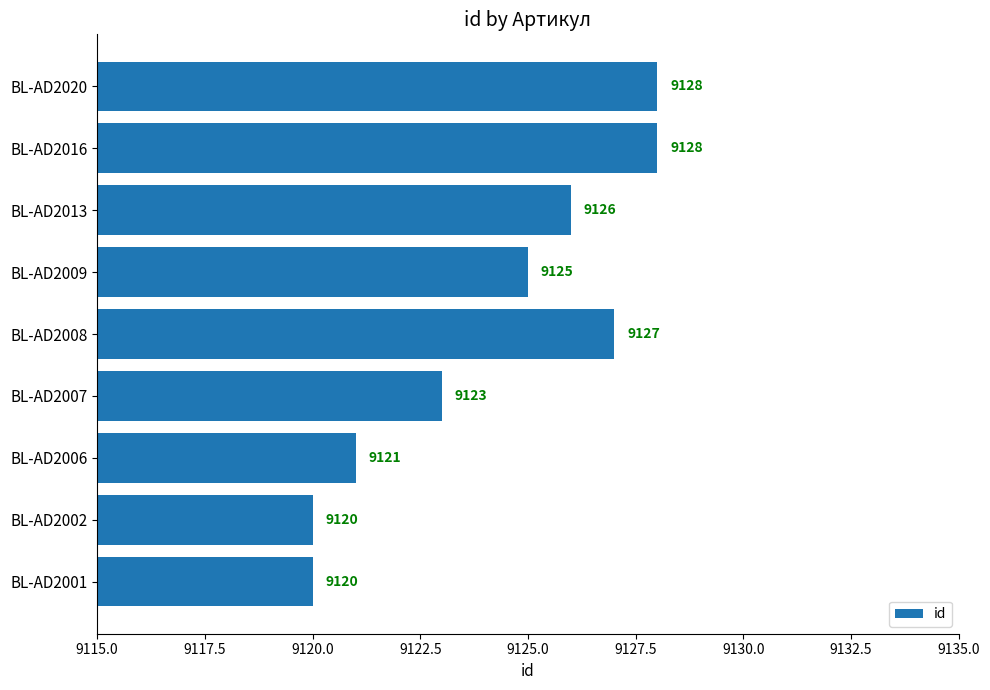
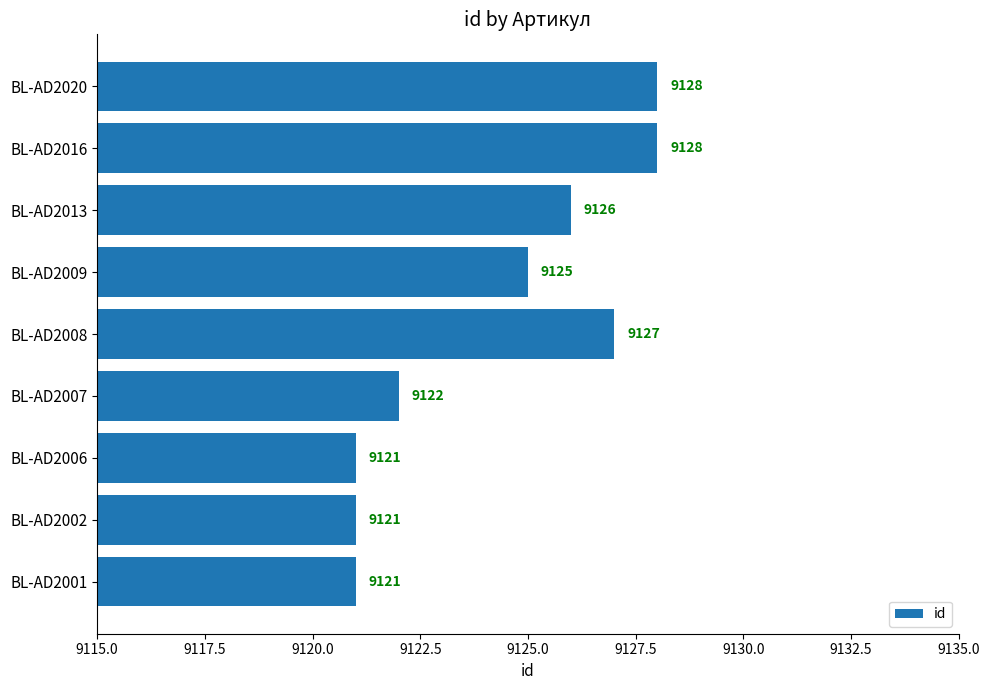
  {
    "BL-AD2020": 9128,
    "BL-AD2016": 9128,
    "BL-AD2013": 9126,
    "BL-AD2009": 9125,
    "BL-AD2008": 9127,
-   "BL-AD2007": 9123,
+   "BL-AD2007": 9122,
    "BL-AD2006": 9121,
-   "BL-AD2002": 9120,
-   "BL-AD2001": 9120
+   "BL-AD2002": 9121,
+   "BL-AD2001": 9121
  }
